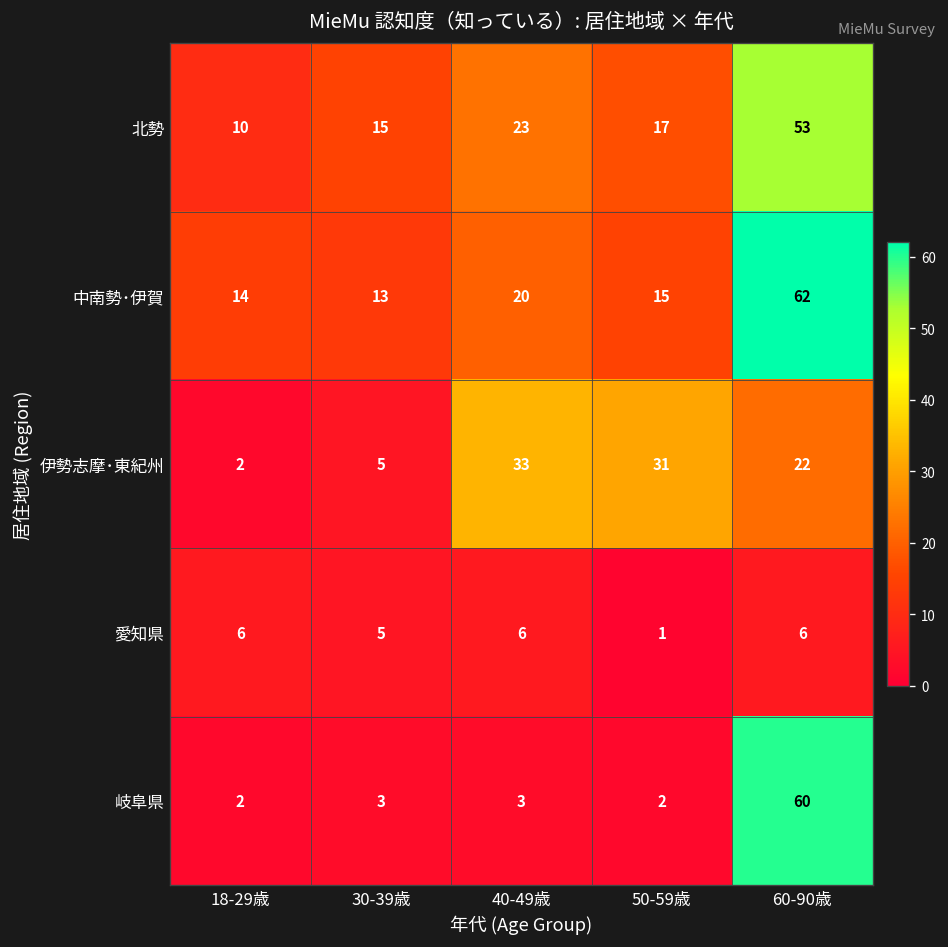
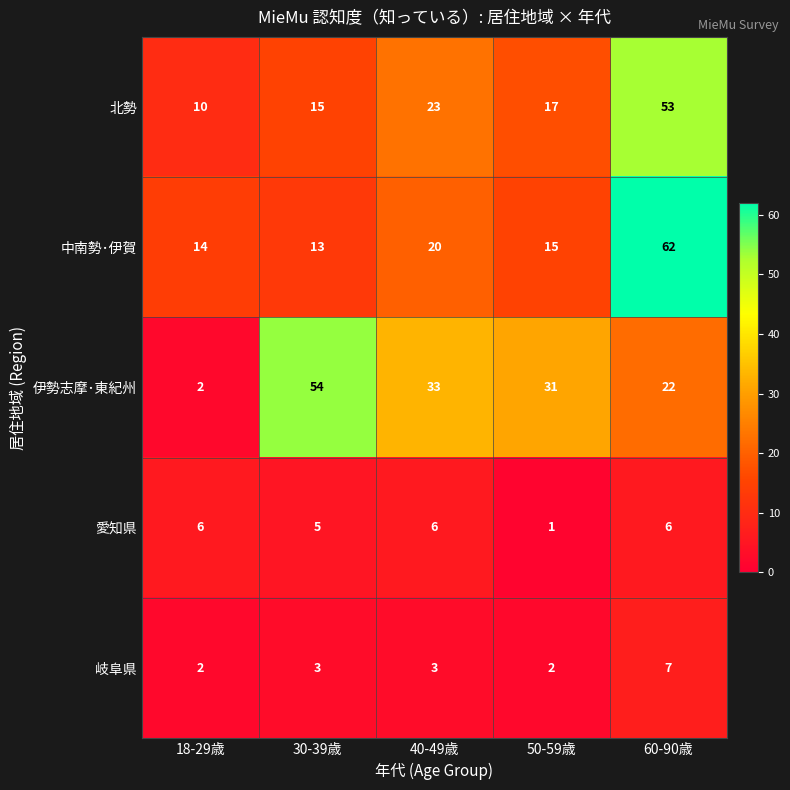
  {
    "北勢": {
      "18-29歳": 10,
      "30-39歳": 15,
      "40-49歳": 23,
      "50-59歳": 17,
      "60-90歳": 53
    },
    "中南勢･伊賀": {
      "18-29歳": 14,
      "30-39歳": 13,
      "40-49歳": 20,
      "50-59歳": 15,
      "60-90歳": 62
    },
    "伊勢志摩･東紀州": {
      "18-29歳": 2,
-     "30-39歳": 5,
+     "30-39歳": 54,
      "40-49歳": 33,
      "50-59歳": 31,
      "60-90歳": 22
    },
    "愛知県": {
      "18-29歳": 6,
      "30-39歳": 5,
      "40-49歳": 6,
      "50-59歳": 1,
      "60-90歳": 6
    },
    "岐阜県": {
      "18-29歳": 2,
      "30-39歳": 3,
      "40-49歳": 3,
      "50-59歳": 2,
-     "60-90歳": 60
+     "60-90歳": 7
    }
  }
